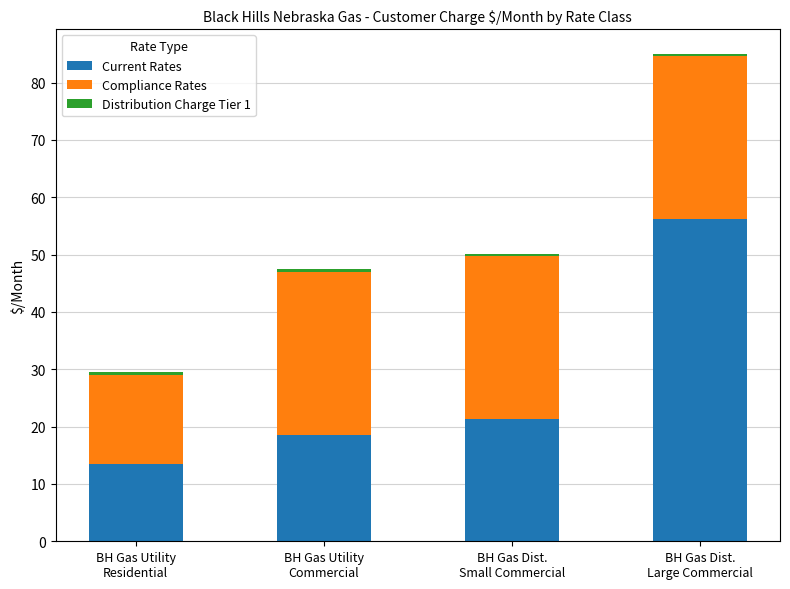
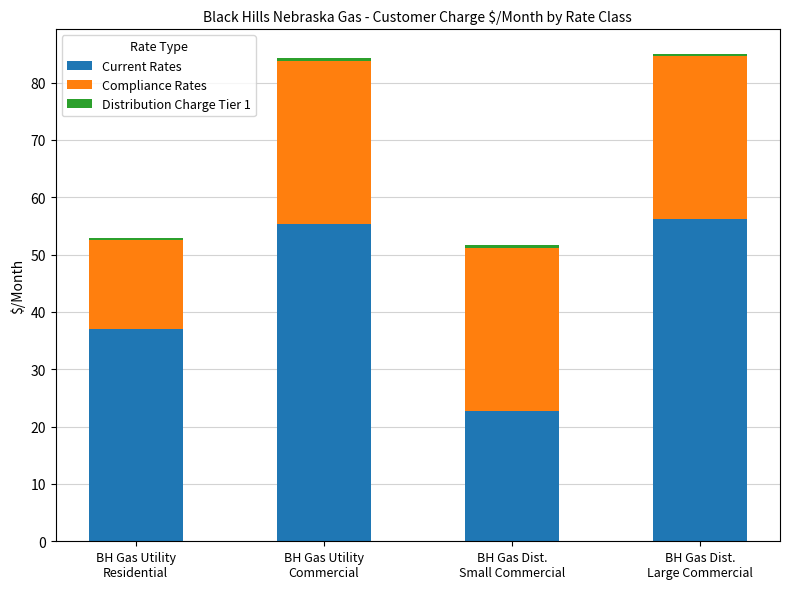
  {
    "Current Rates": {
-     "BH Gas Utility Residential": 14,
-     "BH Gas Utility Commercial": 19,
-     "BH Gas Dist. Small Commercial": 21,
+     "BH Gas Utility Residential": 37,
+     "BH Gas Utility Commercial": 55,
+     "BH Gas Dist. Small Commercial": 23,
      "BH Gas Dist. Large Commercial": 56
    },
    "Compliance Rates": {
      "BH Gas Utility Residential": 15,
      "BH Gas Utility Commercial": 28,
      "BH Gas Dist. Small Commercial": 28,
      "BH Gas Dist. Large Commercial": 28
    },
    "Distribution Charge Tier 1": {
      "BH Gas Utility Residential": 1,
      "BH Gas Utility Commercial": 1,
      "BH Gas Dist. Small Commercial": 0,
      "BH Gas Dist. Large Commercial": 0
    }
  }
